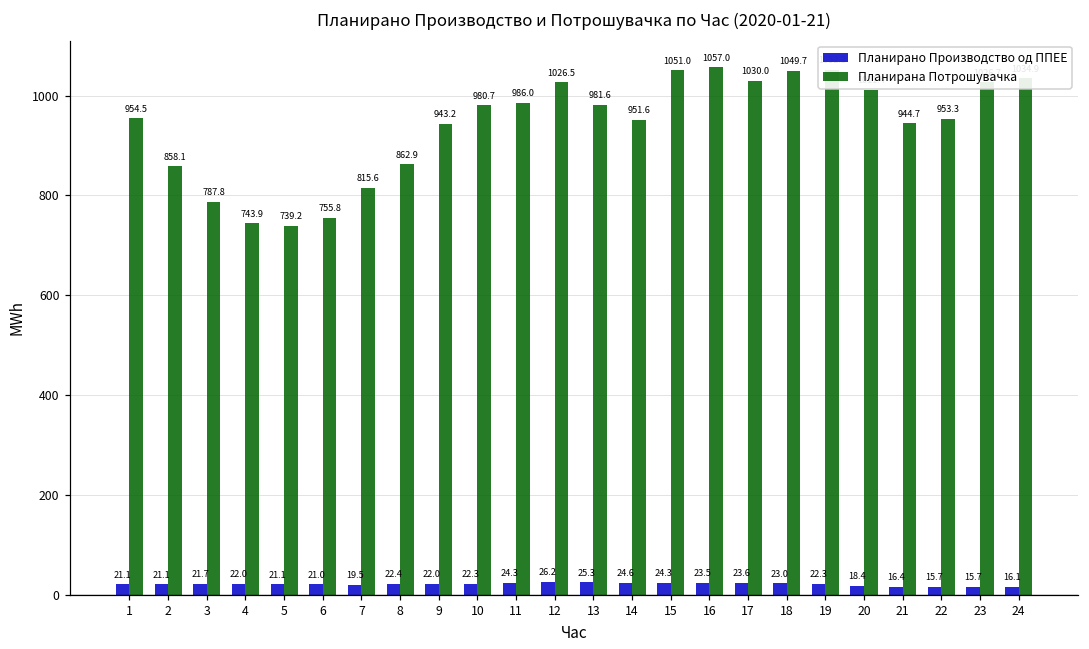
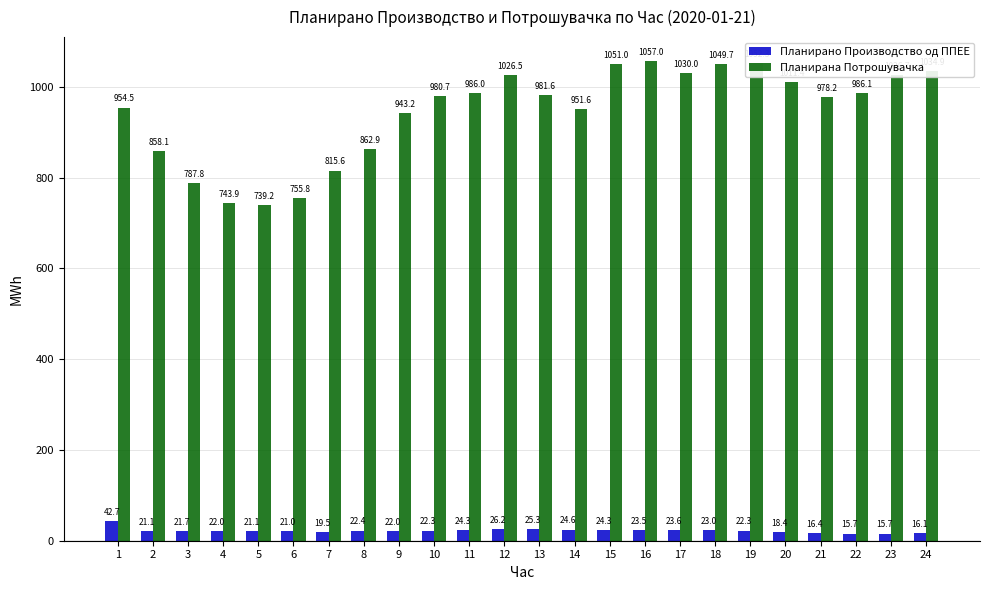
  {
    "Планирано Производство од ППЕЕ": {
-     "1": 21.1,
+     "1": 42.7,
      "2": 21.1,
      "3": 21.7,
      "4": 22.0,
      "5": 21.1,
      "6": 21.0,
      "7": 19.5,
      "8": 22.4,
      "9": 22.0,
      "10": 22.3,
      "11": 24.3,
      "12": 26.2,
      "13": 25.3,
      "14": 24.6,
      "15": 24.3,
      "16": 23.5,
      "17": 23.6,
      "18": 23.0,
      "19": 22.3,
      "20": 18.4,
      "21": 16.4,
      "22": 15.7,
      "23": 15.7,
      "24": 16.1
    },
    "Планирана Потрошувачка": {
      "1": 954.5,
      "2": 858.1,
      "3": 787.8,
      "4": 743.9,
      "5": 739.2,
      "6": 755.8,
      "7": 815.6,
      "8": 862.9,
      "9": 943.2,
      "10": 980.7,
      "11": 986.0,
      "12": 1026.5,
      "13": 981.6,
      "14": 951.6,
      "15": 1051.0,
      "16": 1057.0,
      "17": 1030.0,
      "18": 1049.7,
-     "21": 944.7,
-     "22": 953.3
+     "21": 978.2,
+     "22": 986.1
    }
  }
